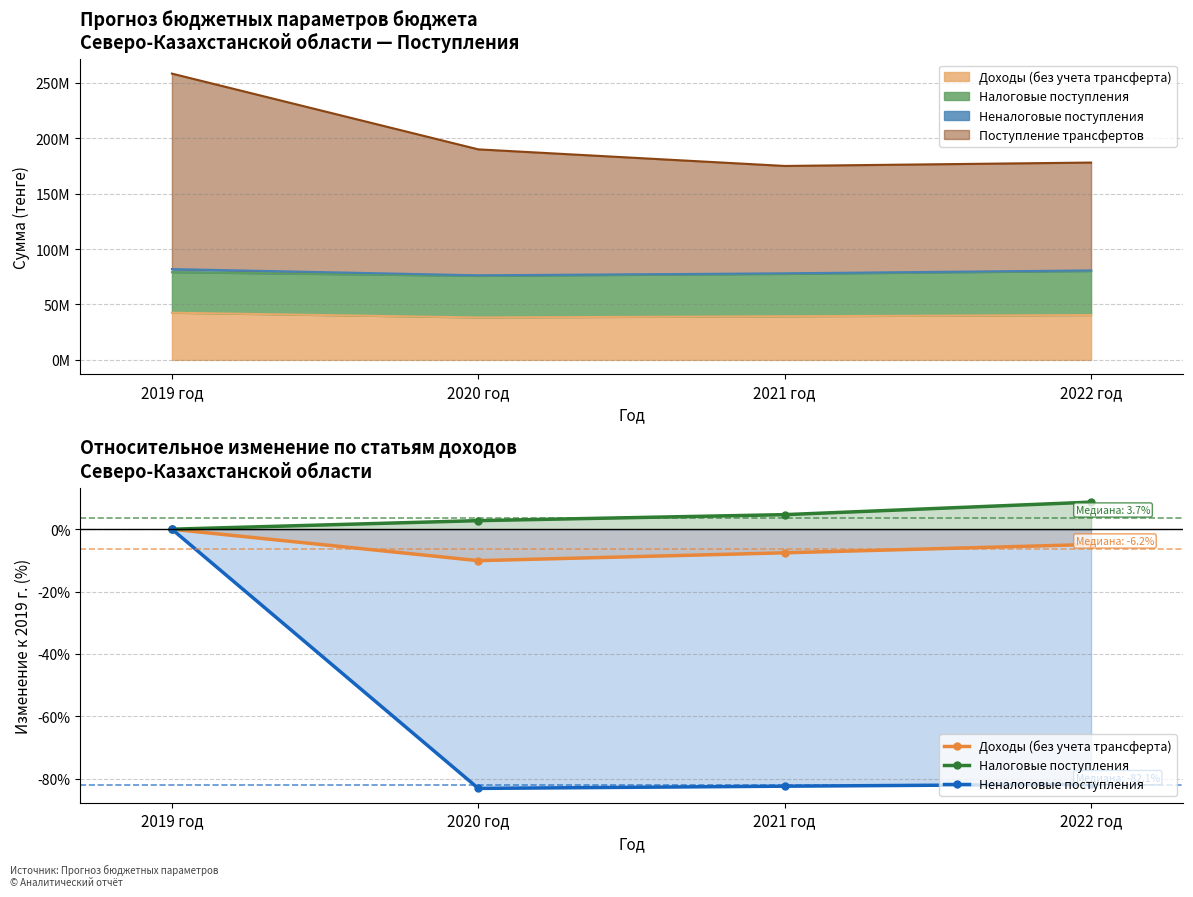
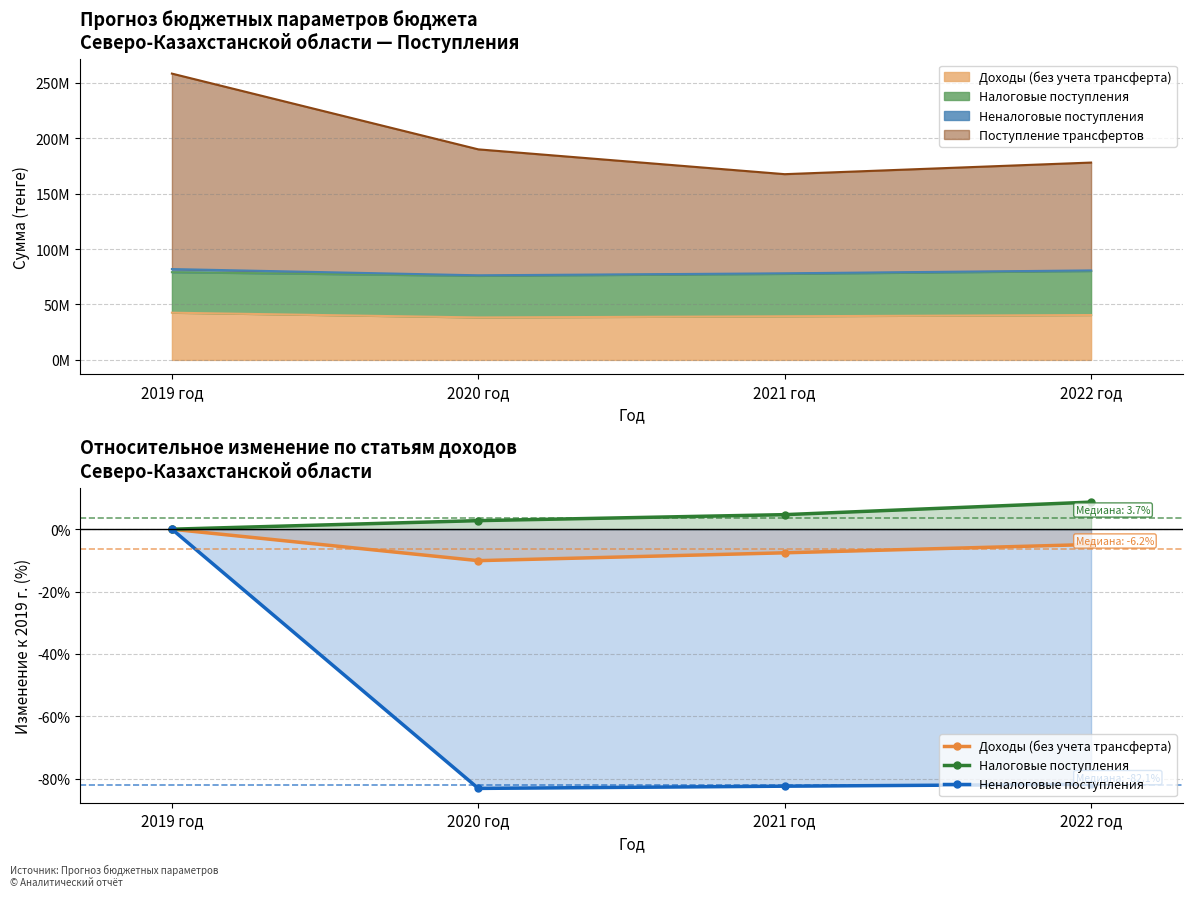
  {
    "Прогноз бюджетных параметров бюджета Северо-Казахстанской области — Поступления": {
      "Поступление трансфертов": {
        "2019 год": "176000000",
        "2020 год": "114000000",
-       "2021 год": "97000000",
+       "2021 год": "89000000",
        "2022 год": "97000000"
      }
    },
    "Относительное изменение по статьям доходов Северо-Казахстанской области": {
      "Налоговые поступления": {
        "2020 год": "3%",
        "2021 год": "5%"
      },
      "Неналоговые поступления": {
        "2020 год": "-83%",
        "2021 год": "-82%"
      }
    }
  }
